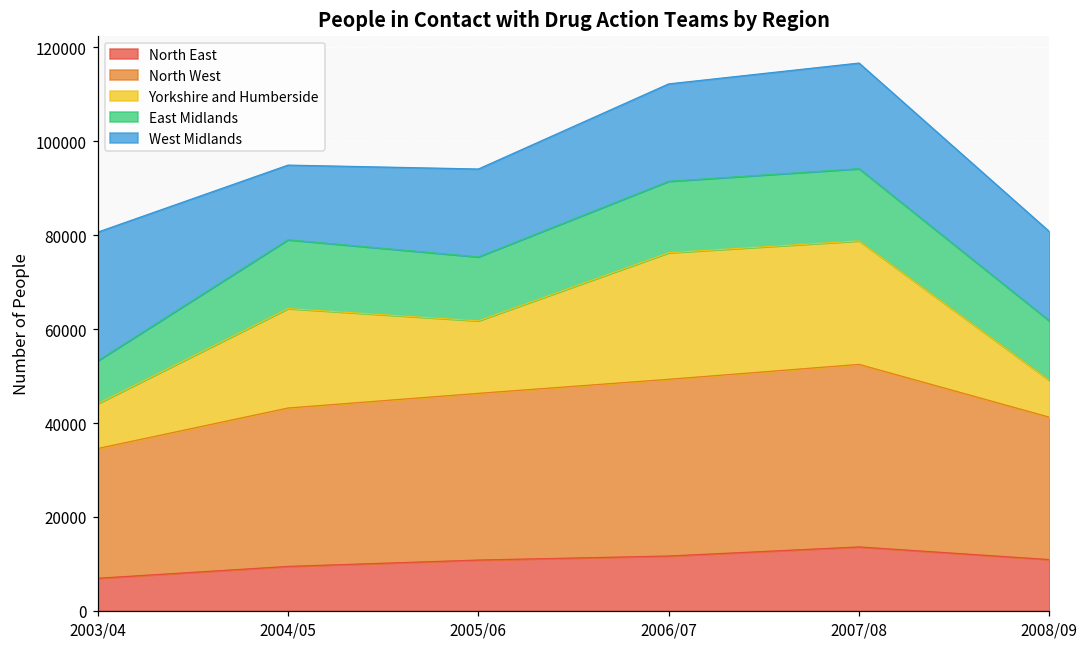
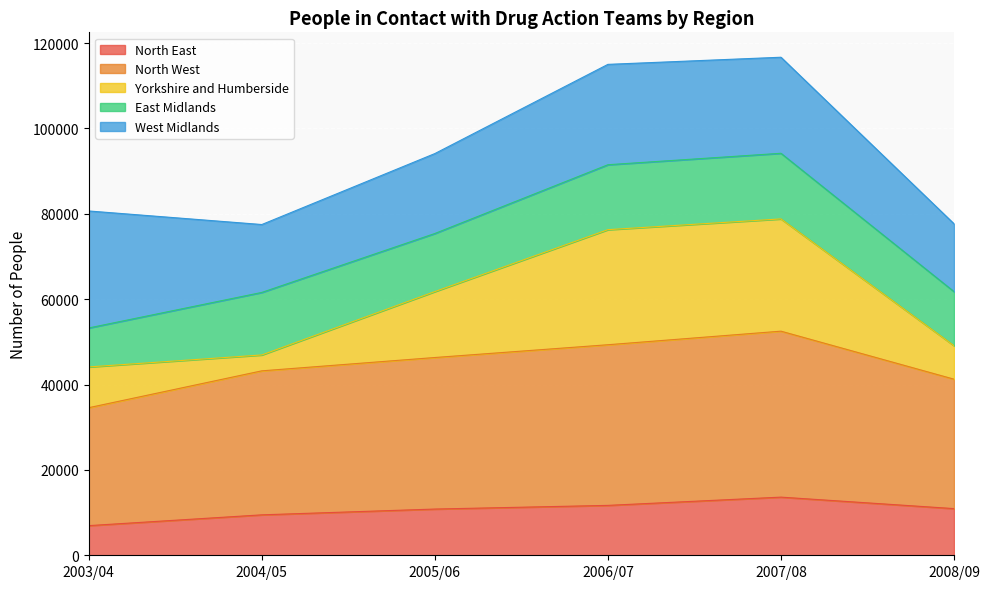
  {
    "Yorkshire and Humberside": {
      "2003/04": 10000,
-     "2004/05": 21000,
+     "2004/05": 4000,
      "2005/06": 15000,
      "2006/07": 27000,
      "2007/08": 26000,
      "2008/09": 8000
    },
    "East Midlands": {
      "2003/04": 9000,
      "2004/05": 15000,
      "2005/06": 14000,
      "2006/07": 15000,
      "2007/08": 15000,
      "2008/09": 13000
    },
    "West Midlands": {
      "2003/04": 27000,
      "2004/05": 16000,
      "2005/06": 19000,
-     "2006/07": 21000,
+     "2006/07": 24000,
      "2007/08": 23000,
-     "2008/09": 19000
+     "2008/09": 16000
    }
  }
